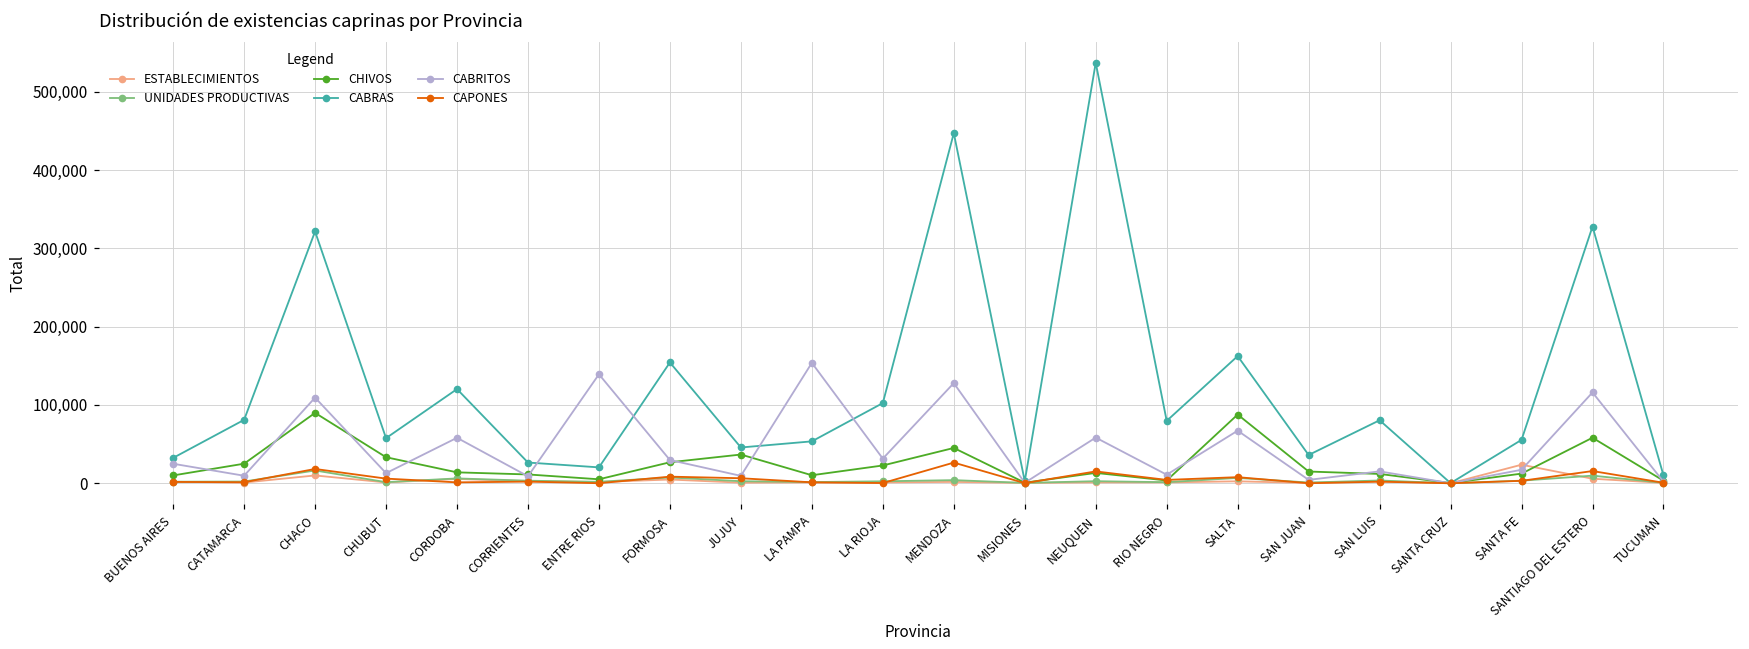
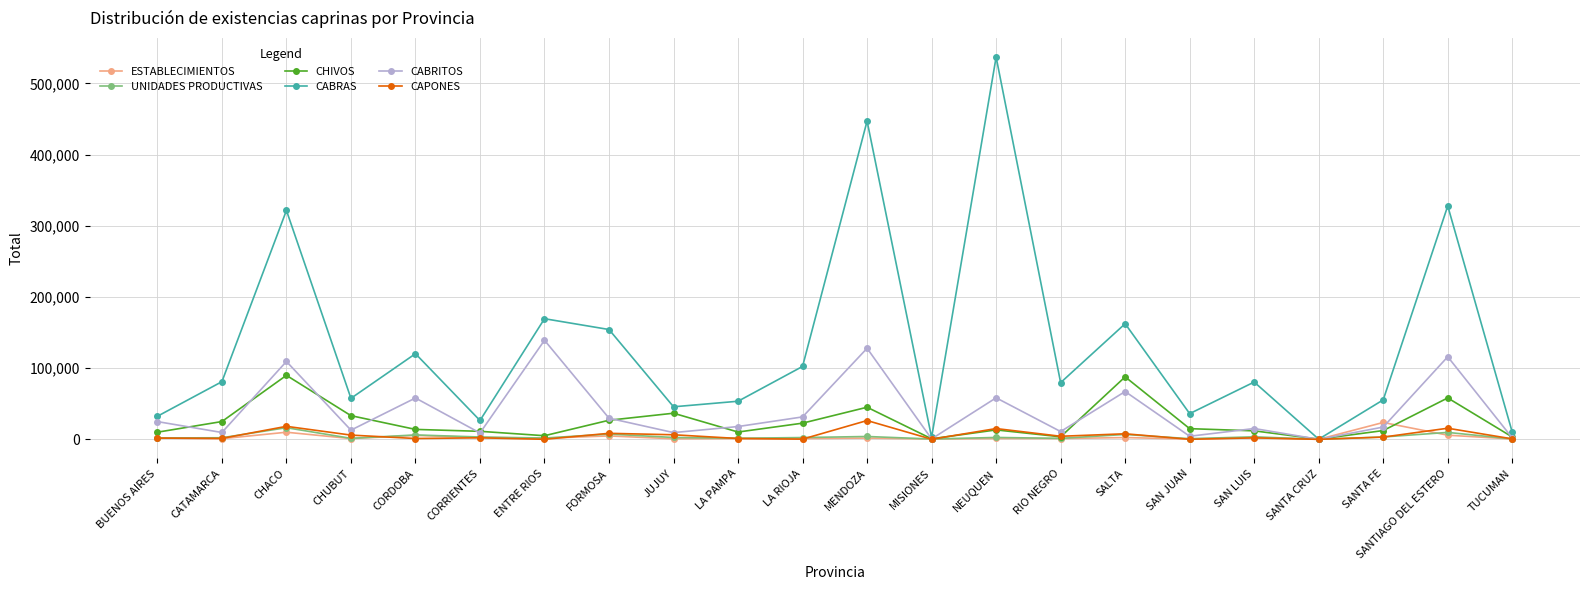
  {
    "ESTABLECIMIENTOS": {
      "CHACO": "10,000",
      "SALTA": "0",
      "SANTA FE": "20,000",
      "SANTIAGO DEL ESTERO": "10,000"
    },
    "UNIDADES PRODUCTIVAS": {
      "SANTIAGO DEL ESTERO": "10,000"
    },
    "CHIVOS": {
      "BUENOS AIRES": "10,000",
      "CATAMARCA": "20,000",
      "CHACO": "90,000",
      "CHUBUT": "30,000",
      "CORDOBA": "10,000",
      "JUJUY": "40,000",
      "LA PAMPA": "10,000",
      "LA RIOJA": "20,000",
      "MENDOZA": "50,000",
      "SALTA": "90,000",
      "SAN JUAN": "10,000",
      "SANTA FE": "10,000",
      "SANTIAGO DEL ESTERO": "60,000"
    },
    "CABRAS": {
      "BUENOS AIRES": "30,000",
      "CATAMARCA": "80,000",
      "CHACO": "320,000",
      "CHUBUT": "60,000",
      "CORDOBA": "120,000",
      "CORRIENTES": "30,000",
-     "ENTRE RIOS": "20,000",
+     "ENTRE RIOS": "170,000",
      "FORMOSA": "150,000",
      "JUJUY": "50,000",
      "LA PAMPA": "50,000",
      "LA RIOJA": "100,000",
      "MENDOZA": "450,000",
      "NEUQUEN": "540,000",
      "RIO NEGRO": "80,000",
      "SALTA": "160,000",
      "SAN JUAN": "40,000",
      "SAN LUIS": "80,000",
      "SANTA FE": "60,000",
      "SANTIAGO DEL ESTERO": "330,000",
      "TUCUMAN": "10,000"
    },
    "CABRITOS": {
      "BUENOS AIRES": "20,000",
      "CATAMARCA": "10,000",
      "CHACO": "110,000",
      "CHUBUT": "10,000",
      "CORDOBA": "60,000",
      "ENTRE RIOS": "140,000",
-     "LA PAMPA": "150,000",
+     "LA PAMPA": "20,000",
      "LA RIOJA": "30,000",
      "MENDOZA": "130,000",
      "NEUQUEN": "60,000",
      "RIO NEGRO": "10,000",
      "SALTA": "70,000",
      "SANTA FE": "20,000",
      "SANTIAGO DEL ESTERO": "120,000"
    },
    "CAPONES": {
      "CHUBUT": "10,000",
      "CORDOBA": "0",
      "MENDOZA": "30,000",
      "SANTIAGO DEL ESTERO": "20,000"
    }
  }
